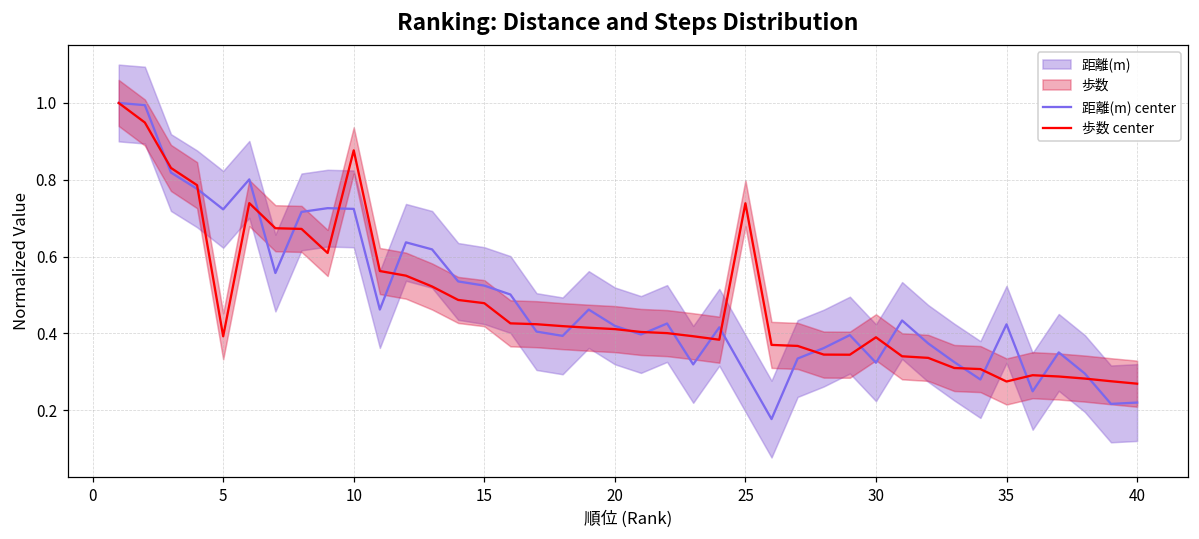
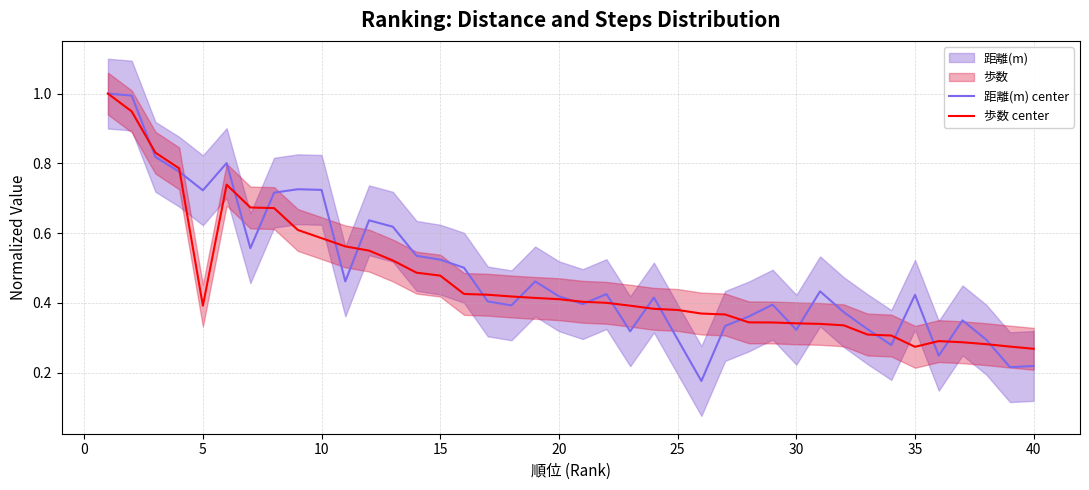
  {
    "歩数 center": {
      "5": 0.39,
-     "10": 0.88,
+     "10": 0.59,
      "15": 0.48,
      "20": 0.41,
-     "25": 0.74,
-     "30": 0.39,
+     "25": 0.38,
+     "30": 0.34,
      "35": 0.27,
      "40": 0.27
    }
  }
